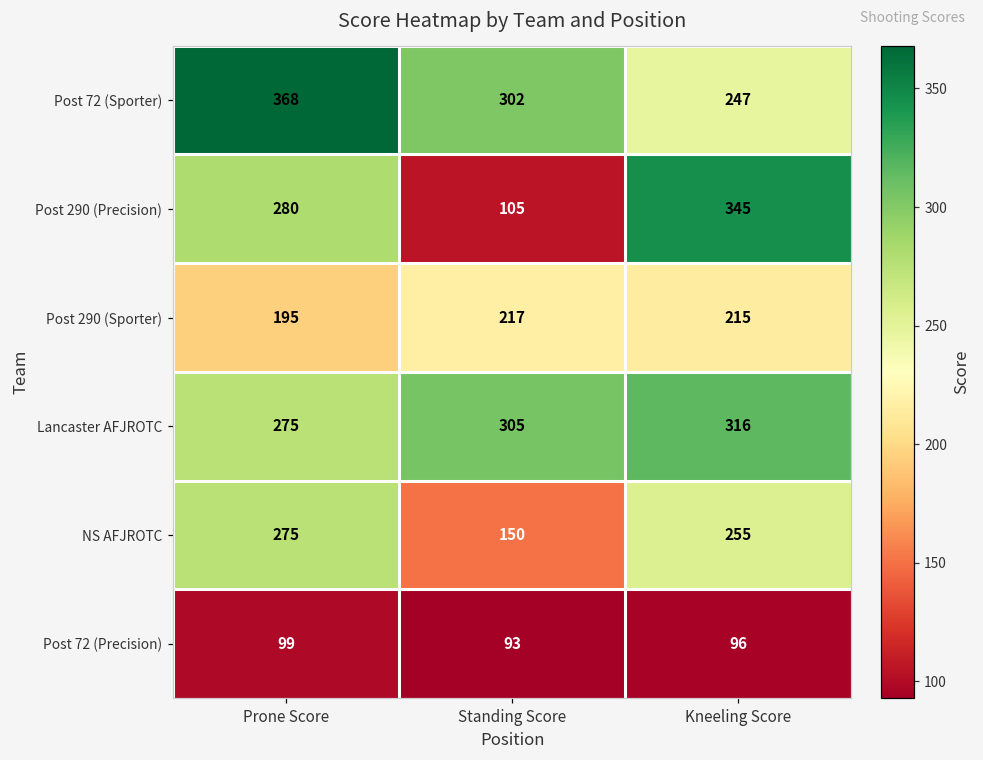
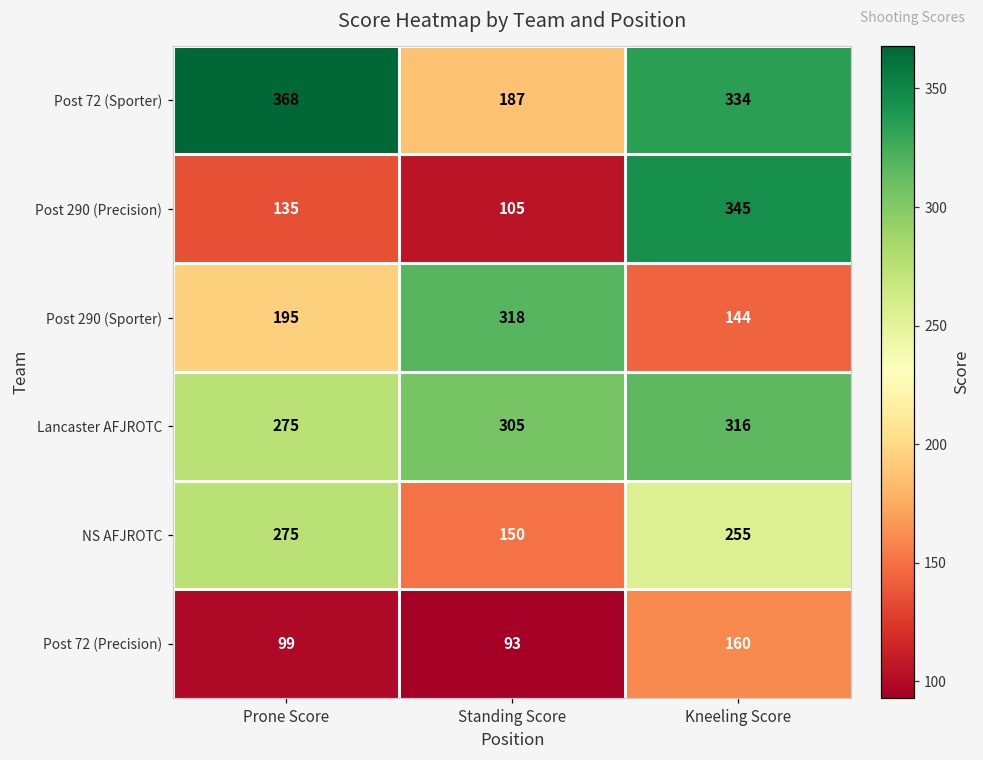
  {
    "Post 72 (Sporter)": {
      "Prone Score": 368,
-     "Standing Score": 302,
-     "Kneeling Score": 247
+     "Standing Score": 187,
+     "Kneeling Score": 334
    },
    "Post 290 (Precision)": {
-     "Prone Score": 280,
+     "Prone Score": 135,
      "Standing Score": 105,
      "Kneeling Score": 345
    },
    "Post 290 (Sporter)": {
      "Prone Score": 195,
-     "Standing Score": 217,
-     "Kneeling Score": 215
+     "Standing Score": 318,
+     "Kneeling Score": 144
    },
    "Lancaster AFJROTC": {
      "Prone Score": 275,
      "Standing Score": 305,
      "Kneeling Score": 316
    },
    "NS AFJROTC": {
      "Prone Score": 275,
      "Standing Score": 150,
      "Kneeling Score": 255
    },
    "Post 72 (Precision)": {
      "Prone Score": 99,
      "Standing Score": 93,
-     "Kneeling Score": 96
+     "Kneeling Score": 160
    }
  }
